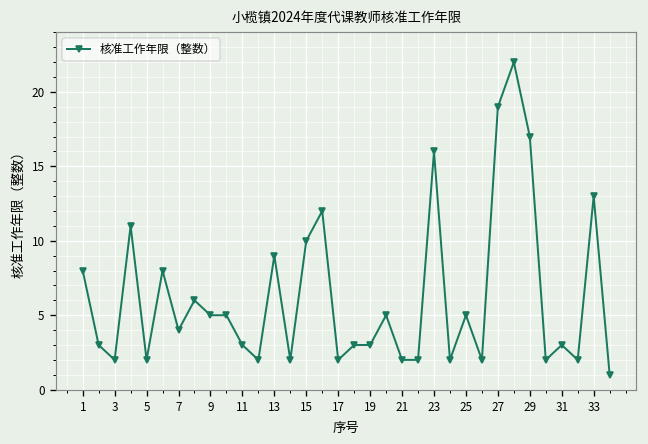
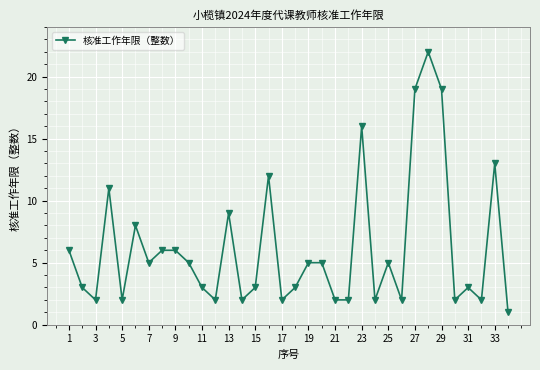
  {
-   "1": 8,
+   "1": 6,
    "3": 2,
    "5": 2,
-   "7": 4,
-   "9": 5,
+   "7": 5,
+   "9": 6,
    "11": 3,
    "13": 9,
-   "15": 10,
+   "15": 3,
    "17": 2,
-   "19": 3,
+   "19": 5,
    "21": 2,
    "23": 16,
    "25": 5,
    "27": 19,
-   "29": 17,
+   "29": 19,
    "31": 3,
    "33": 13
  }
